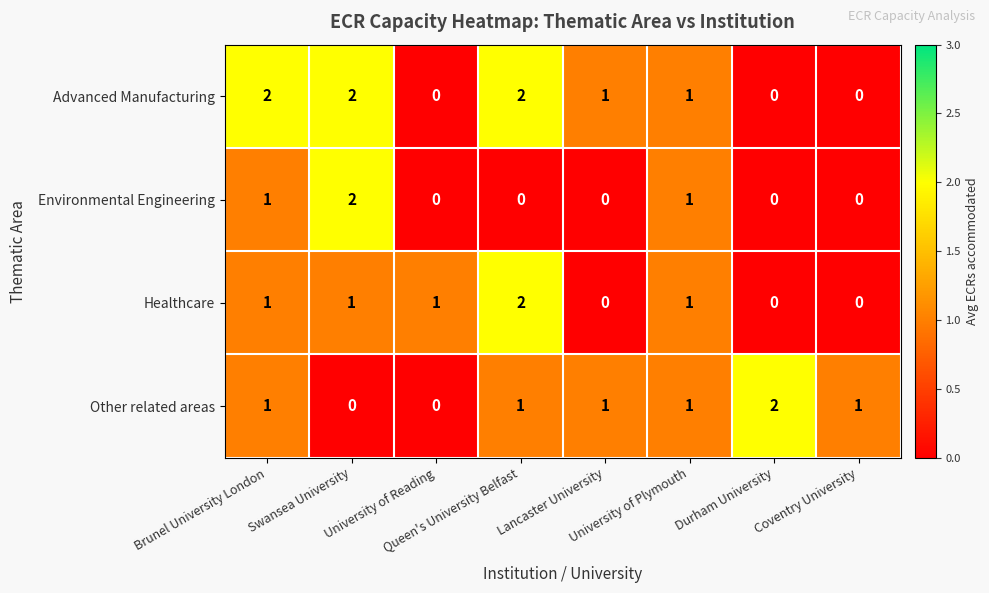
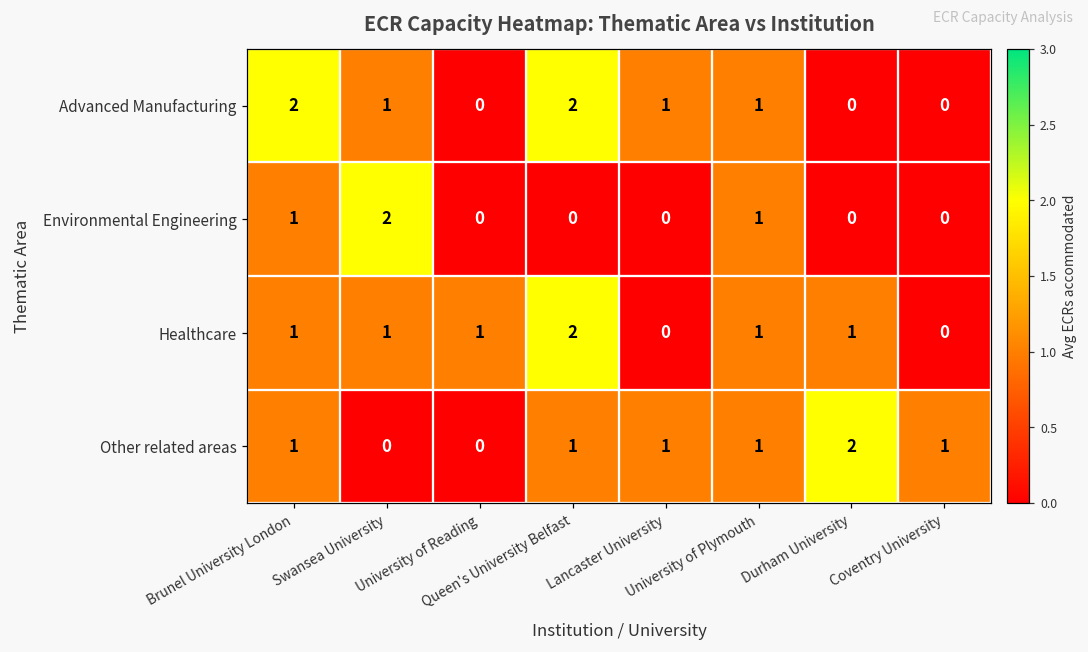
  {
    "Advanced Manufacturing": {
      "Brunel University London": 2,
-     "Swansea University": 2,
+     "Swansea University": 1,
      "University of Reading": 0,
      "Queen's University Belfast": 2,
      "Lancaster University": 1,
      "University of Plymouth": 1,
      "Durham University": 0,
      "Coventry University": 0
    },
    "Environmental Engineering": {
      "Brunel University London": 1,
      "Swansea University": 2,
      "University of Reading": 0,
      "Queen's University Belfast": 0,
      "Lancaster University": 0,
      "University of Plymouth": 1,
      "Durham University": 0,
      "Coventry University": 0
    },
    "Healthcare": {
      "Brunel University London": 1,
      "Swansea University": 1,
      "University of Reading": 1,
      "Queen's University Belfast": 2,
      "Lancaster University": 0,
      "University of Plymouth": 1,
-     "Durham University": 0,
+     "Durham University": 1,
      "Coventry University": 0
    },
    "Other related areas": {
      "Brunel University London": 1,
      "Swansea University": 0,
      "University of Reading": 0,
      "Queen's University Belfast": 1,
      "Lancaster University": 1,
      "University of Plymouth": 1,
      "Durham University": 2,
      "Coventry University": 1
    }
  }
